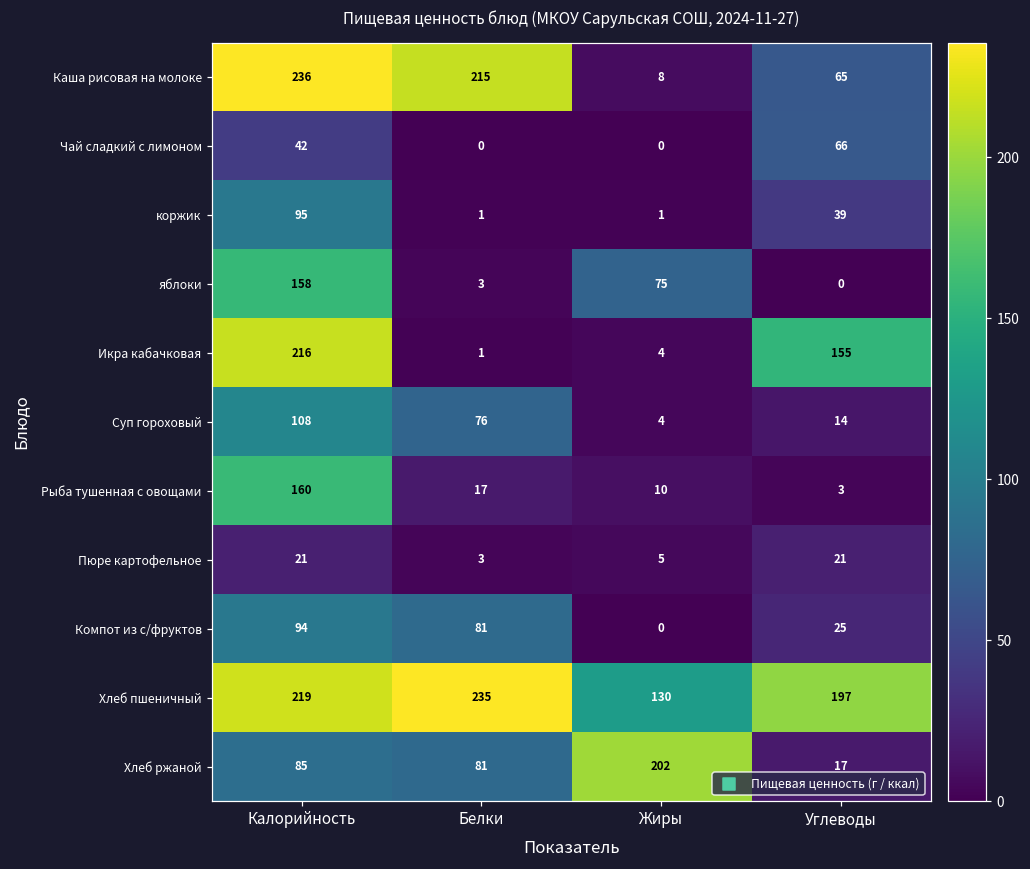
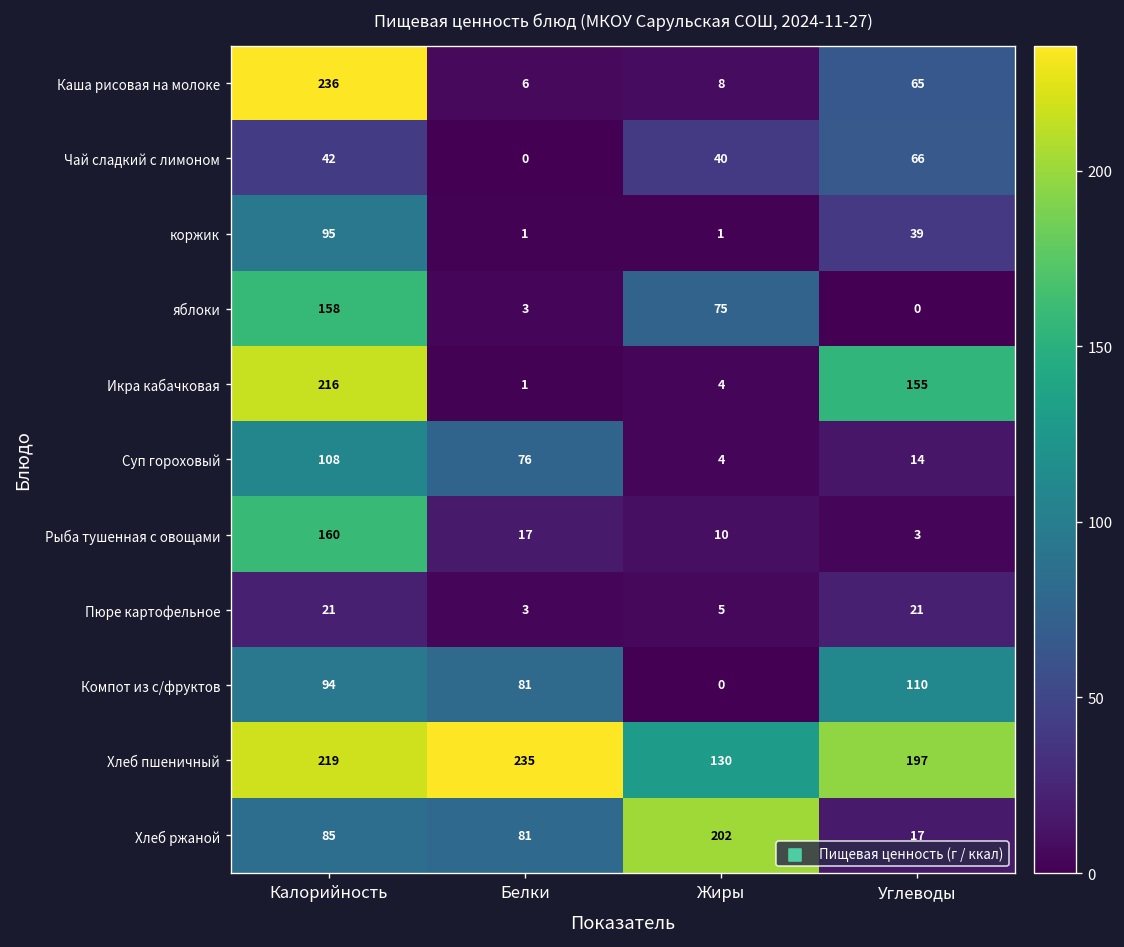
  {
    "Каша рисовая на молоке": {
      "Калорийность": 236,
-     "Белки": 215,
+     "Белки": 6,
      "Жиры": 8,
      "Углеводы": 65
    },
    "Чай сладкий с лимоном": {
      "Калорийность": 42,
      "Белки": 0,
-     "Жиры": 0,
+     "Жиры": 40,
      "Углеводы": 66
    },
    "коржик": {
      "Калорийность": 95,
      "Белки": 1,
      "Жиры": 1,
      "Углеводы": 39
    },
    "яблоки": {
      "Калорийность": 158,
      "Белки": 3,
      "Жиры": 75,
      "Углеводы": 0
    },
    "Икра кабачковая": {
      "Калорийность": 216,
      "Белки": 1,
      "Жиры": 4,
      "Углеводы": 155
    },
    "Суп гороховый": {
      "Калорийность": 108,
      "Белки": 76,
      "Жиры": 4,
      "Углеводы": 14
    },
    "Рыба тушенная с овощами": {
      "Калорийность": 160,
      "Белки": 17,
      "Жиры": 10,
      "Углеводы": 3
    },
    "Пюре картофельное": {
      "Калорийность": 21,
      "Белки": 3,
      "Жиры": 5,
      "Углеводы": 21
    },
    "Компот из с/фруктов": {
      "Калорийность": 94,
      "Белки": 81,
      "Жиры": 0,
-     "Углеводы": 25
+     "Углеводы": 110
    },
    "Хлеб пшеничный": {
      "Калорийность": 219,
      "Белки": 235,
      "Жиры": 130,
      "Углеводы": 197
    },
    "Хлеб ржаной": {
      "Калорийность": 85,
      "Белки": 81,
      "Жиры": 202,
      "Углеводы": 17
    }
  }
